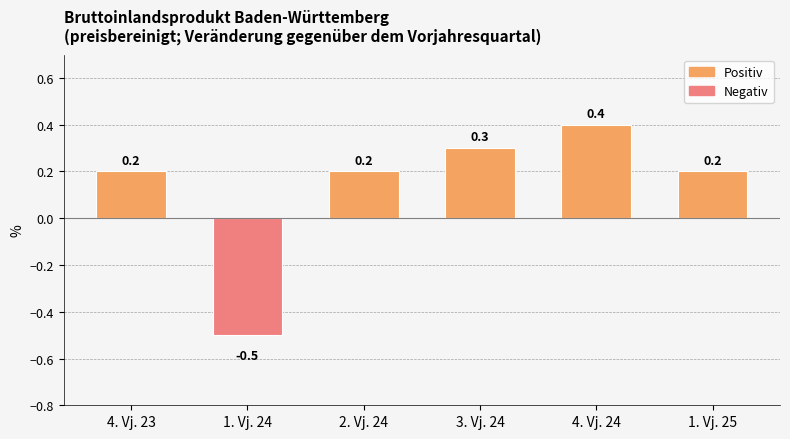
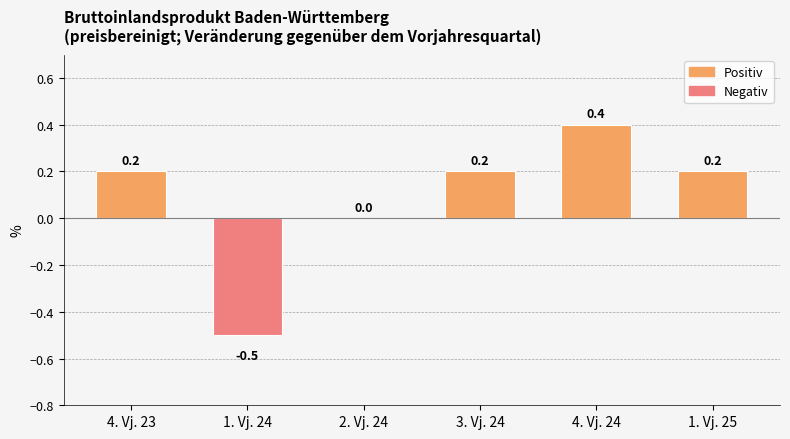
  {
    "4. Vj. 23": 0.2,
    "1. Vj. 24": -0.5,
-   "2. Vj. 24": 0.2,
-   "3. Vj. 24": 0.3,
+   "2. Vj. 24": 0.0,
+   "3. Vj. 24": 0.2,
    "4. Vj. 24": 0.4,
    "1. Vj. 25": 0.2
  }
